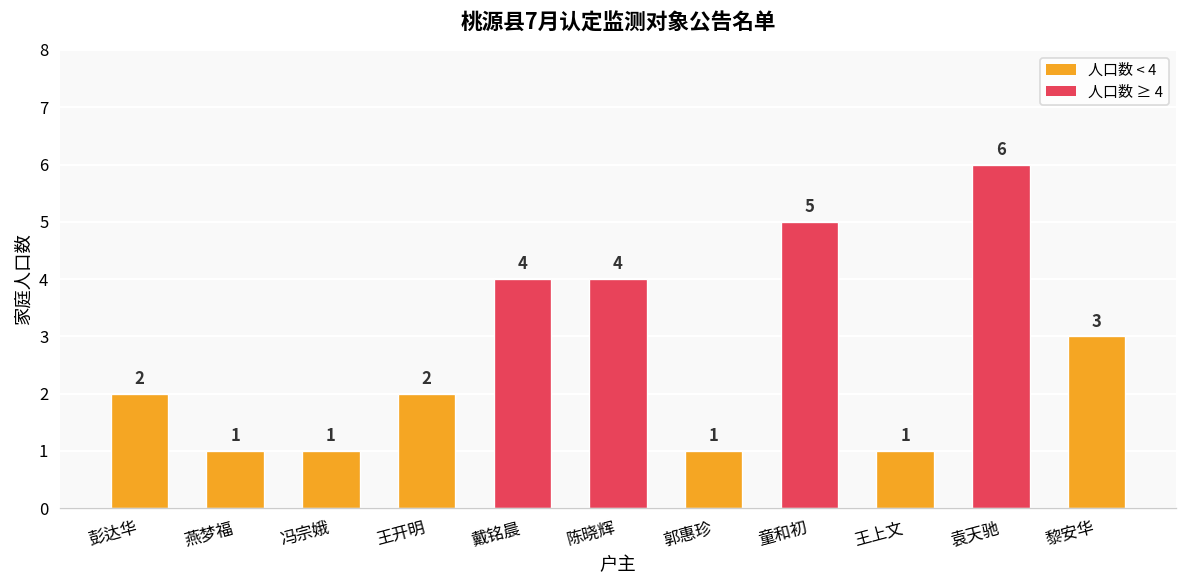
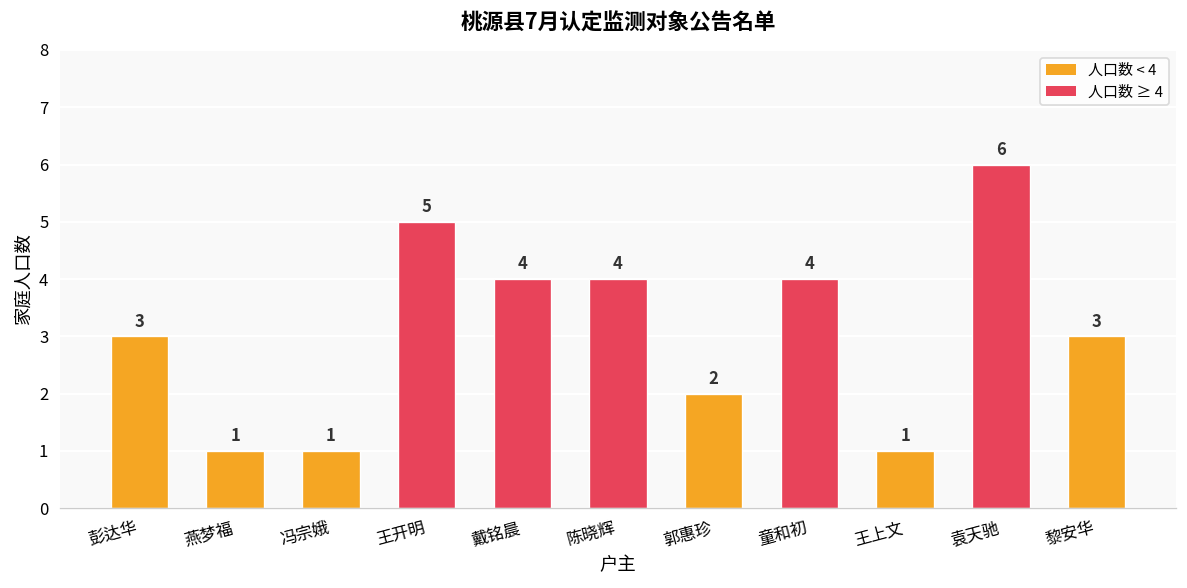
  {
-   "彭达华": 2,
+   "彭达华": 3,
    "燕梦福": 1,
    "冯宗娥": 1,
-   "王开明": 2,
+   "王开明": 5,
    "戴铭晨": 4,
    "陈晓辉": 4,
-   "郭惠珍": 1,
-   "童和初": 5,
+   "郭惠珍": 2,
+   "童和初": 4,
    "王上文": 1,
    "袁天驰": 6,
    "黎安华": 3
  }
